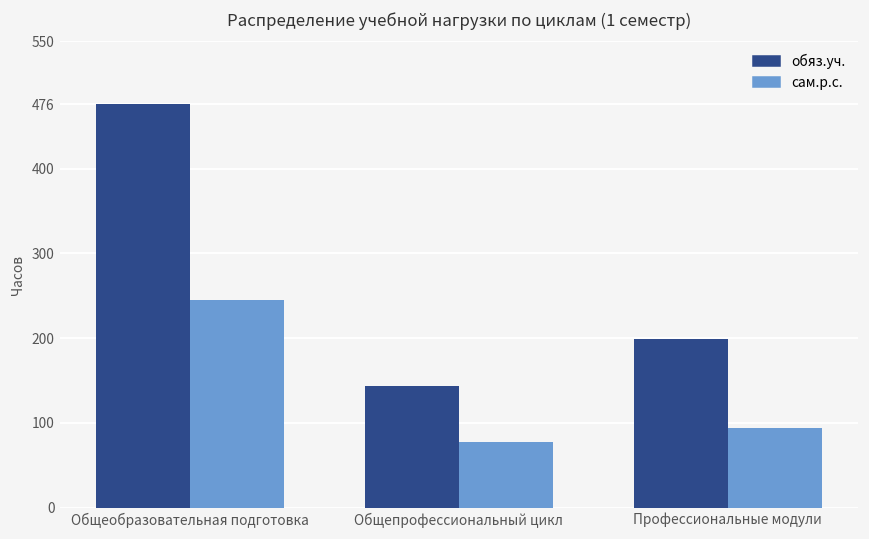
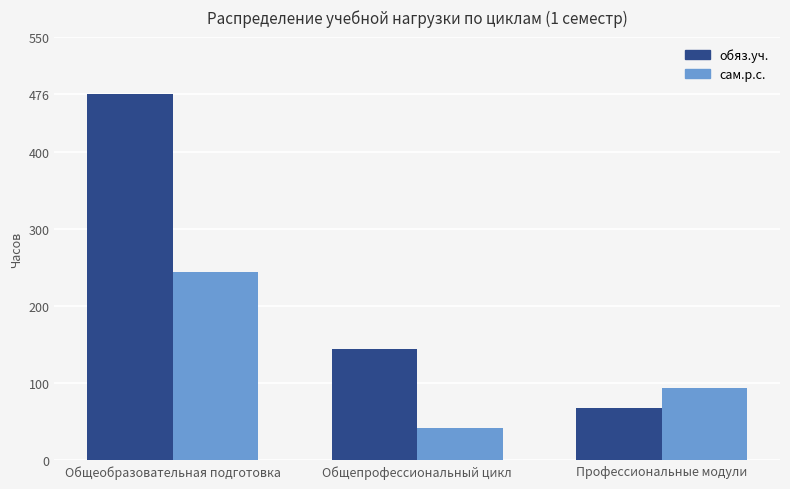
  {
    "обяз.уч.": {
      "Общеобразовательная подготовка": 480,
      "Общепрофессиональный цикл": 140,
-     "Профессиональные модули": 200
+     "Профессиональные модули": 70
    },
    "сам.р.с.": {
      "Общеобразовательная подготовка": 250,
-     "Общепрофессиональный цикл": 80,
+     "Общепрофессиональный цикл": 40,
      "Профессиональные модули": 90
    }
  }
